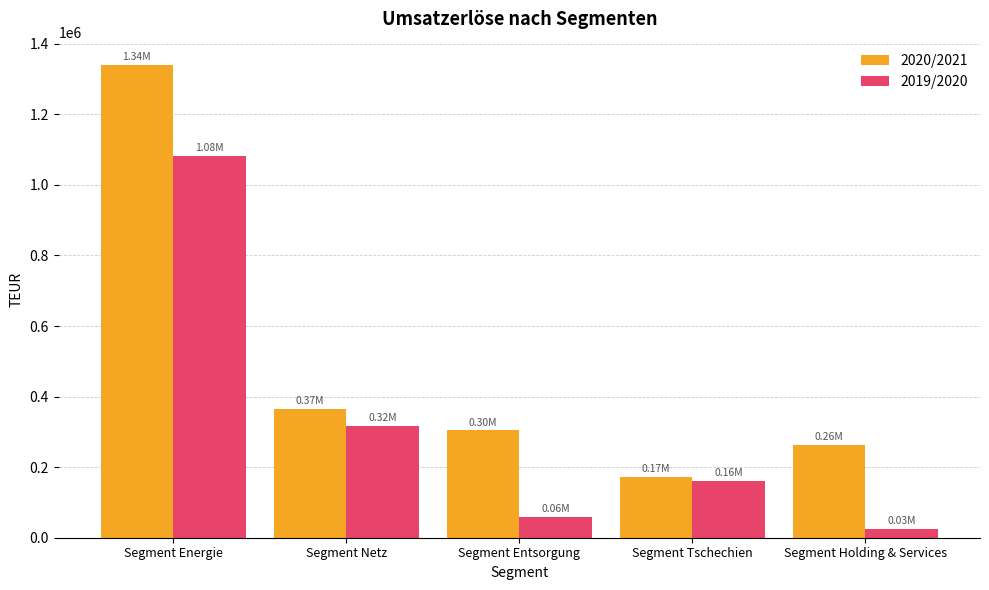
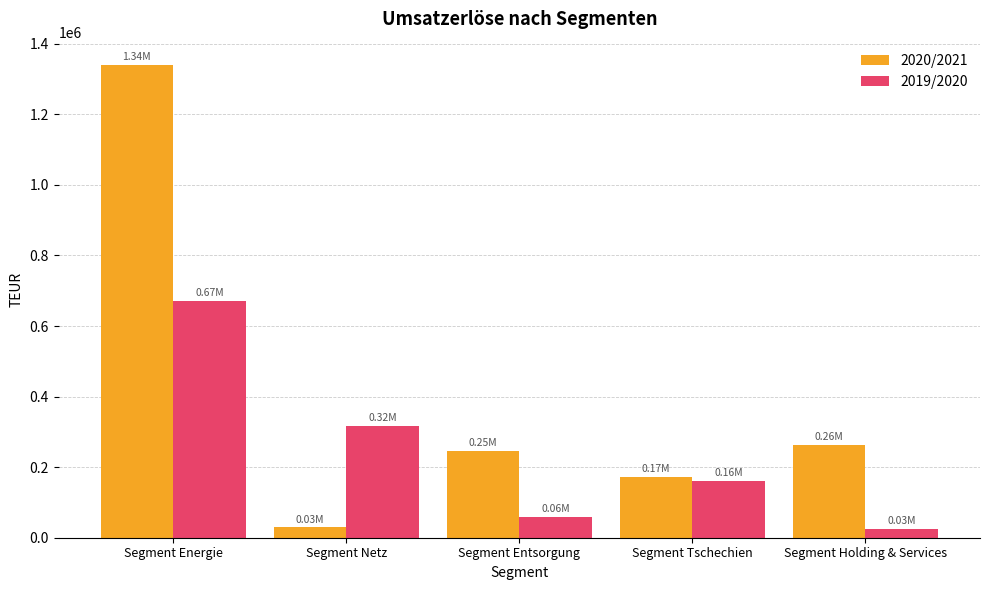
  {
    "2020/2021": {
      "Segment Energie": "1.34M",
-     "Segment Netz": "0.37M",
-     "Segment Entsorgung": "0.30M",
+     "Segment Netz": "0.03M",
+     "Segment Entsorgung": "0.25M",
      "Segment Tschechien": "0.17M",
      "Segment Holding & Services": "0.26M"
    },
    "2019/2020": {
-     "Segment Energie": "1.08M",
+     "Segment Energie": "0.67M",
      "Segment Netz": "0.32M",
      "Segment Entsorgung": "0.06M",
      "Segment Tschechien": "0.16M",
      "Segment Holding & Services": "0.03M"
    }
  }
